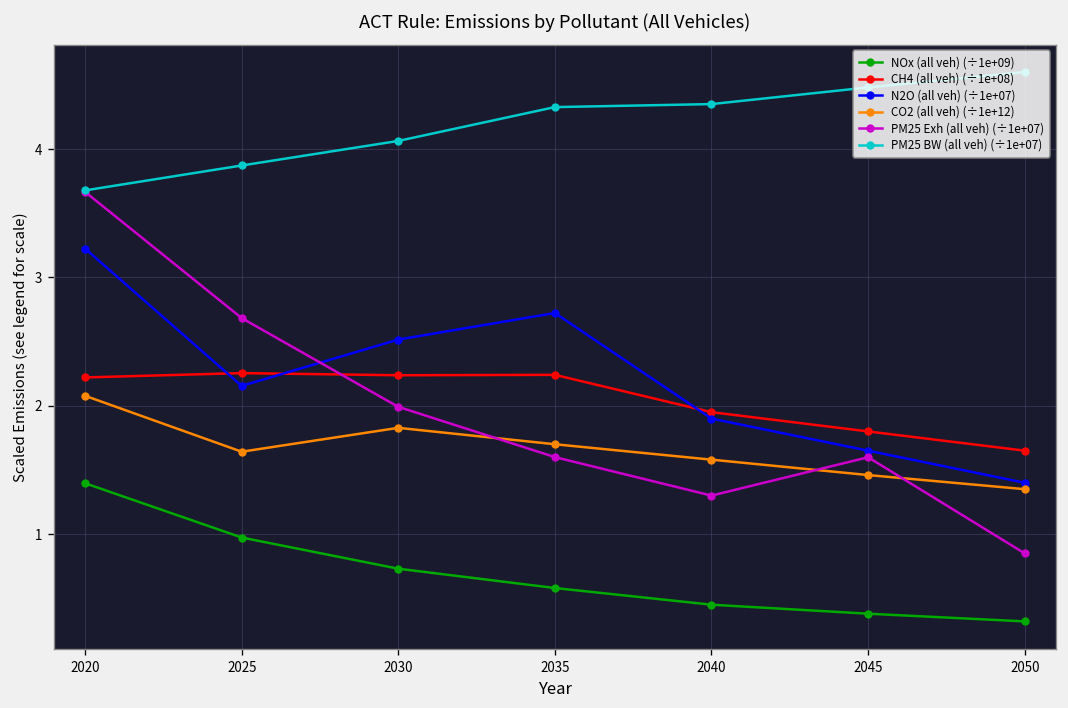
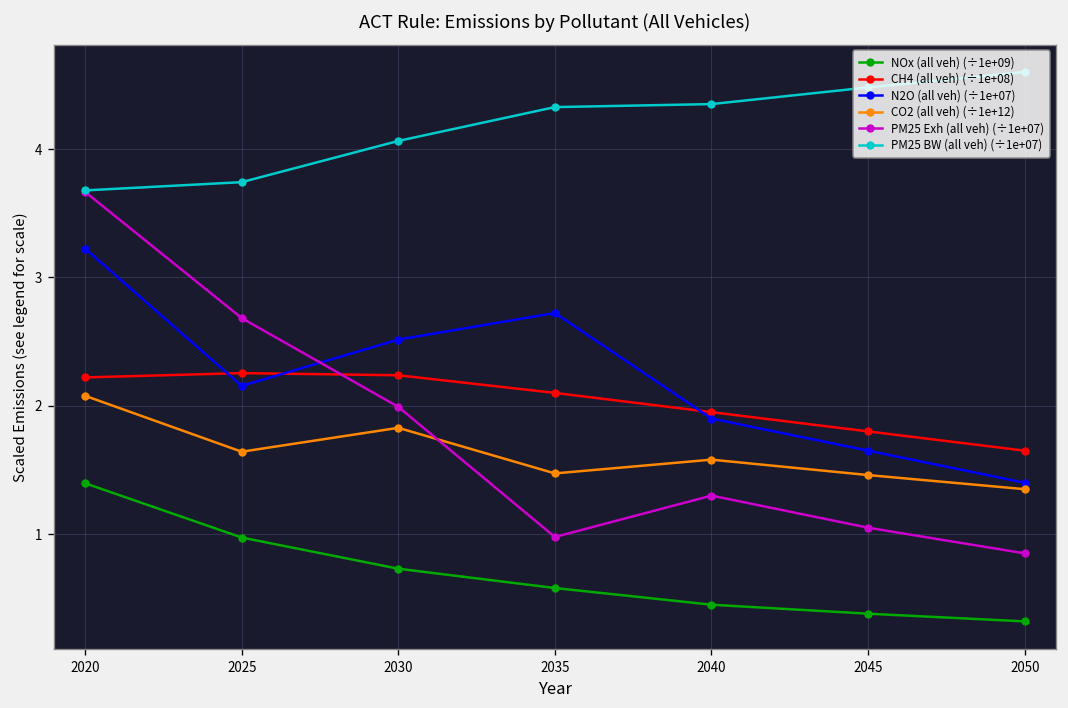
  {
    "NOx (all veh) (÷1e+09)": {
      "2020": 1.40,
      "2025": 0.97,
      "2030": 0.73,
      "2035": 0.58,
      "2040": 0.45,
      "2045": 0.38,
      "2050": 0.32
    },
    "CH4 (all veh) (÷1e+08)": {
      "2020": 2.22,
      "2025": 2.25,
      "2030": 2.24,
-     "2035": 2.24,
+     "2035": 2.10,
      "2040": 1.95,
      "2045": 1.80,
      "2050": 1.65
    },
    "N2O (all veh) (÷1e+07)": {
      "2020": 3.22,
      "2025": 2.15,
      "2030": 2.52,
      "2035": 2.72,
      "2040": 1.90,
      "2045": 1.65,
      "2050": 1.40
    },
    "CO2 (all veh) (÷1e+12)": {
      "2020": 2.08,
      "2025": 1.64,
      "2030": 1.83,
-     "2035": 1.70,
+     "2035": 1.47,
      "2040": 1.58,
      "2045": 1.46,
      "2050": 1.35
    },
    "PM25 Exh (all veh) (÷1e+07)": {
      "2025": 2.68,
      "2030": 1.99,
-     "2035": 1.60,
+     "2035": 0.98,
      "2040": 1.30,
-     "2045": 1.60,
+     "2045": 1.05,
      "2050": 0.85
    },
    "PM25 BW (all veh) (÷1e+07)": {
-     "2025": 3.87,
+     "2025": 3.74,
      "2030": 4.06,
      "2035": 4.33,
      "2040": 4.35
    }
  }
